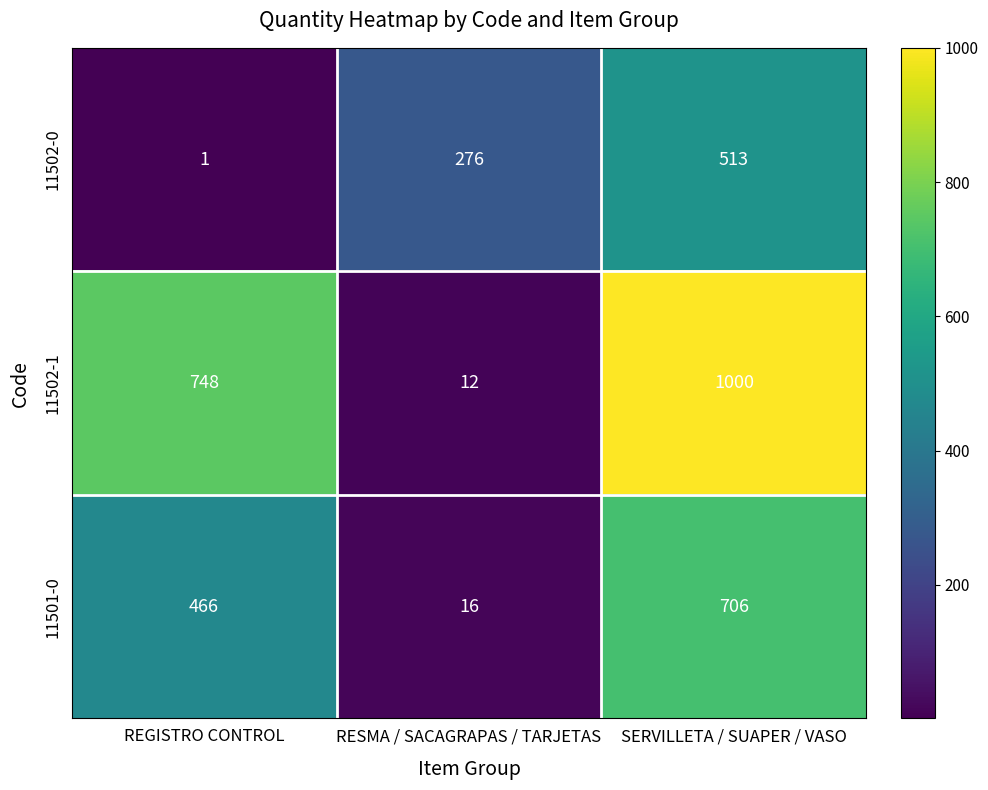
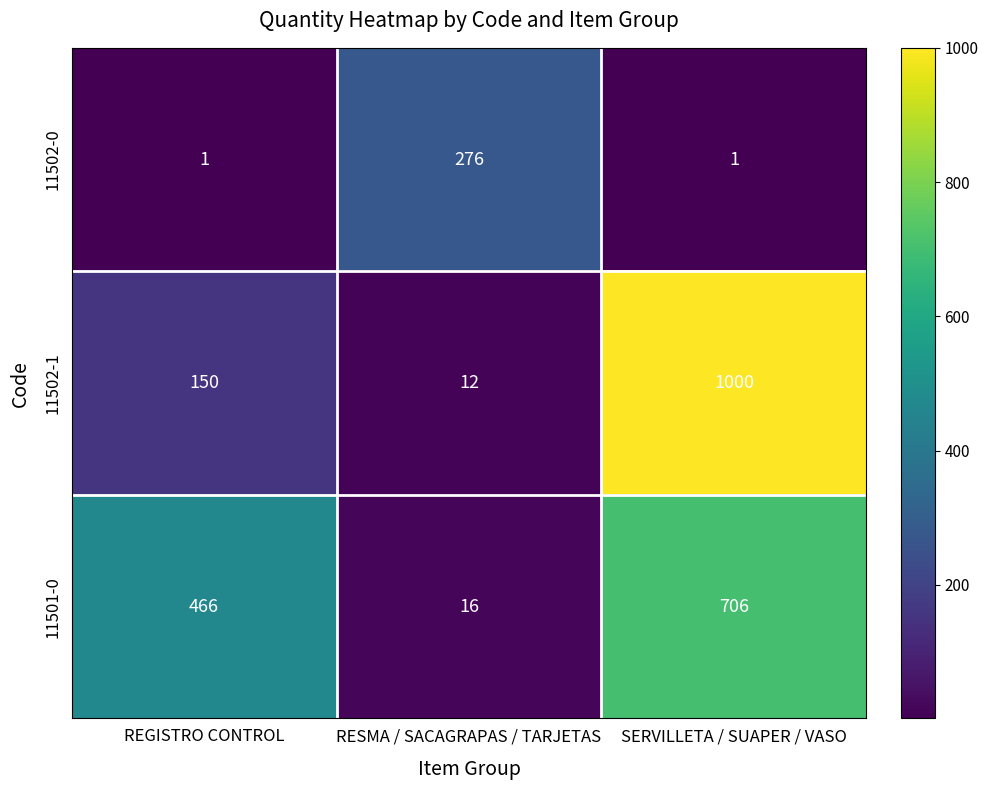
  {
    "11502-0": {
      "REGISTRO CONTROL": 1,
      "RESMA / SACAGRAPAS / TARJETAS": 276,
-     "SERVILLETA / SUAPER / VASO": 513
+     "SERVILLETA / SUAPER / VASO": 1
    },
    "11502-1": {
-     "REGISTRO CONTROL": 748,
+     "REGISTRO CONTROL": 150,
      "RESMA / SACAGRAPAS / TARJETAS": 12,
      "SERVILLETA / SUAPER / VASO": 1000
    },
    "11501-0": {
      "REGISTRO CONTROL": 466,
      "RESMA / SACAGRAPAS / TARJETAS": 16,
      "SERVILLETA / SUAPER / VASO": 706
    }
  }
